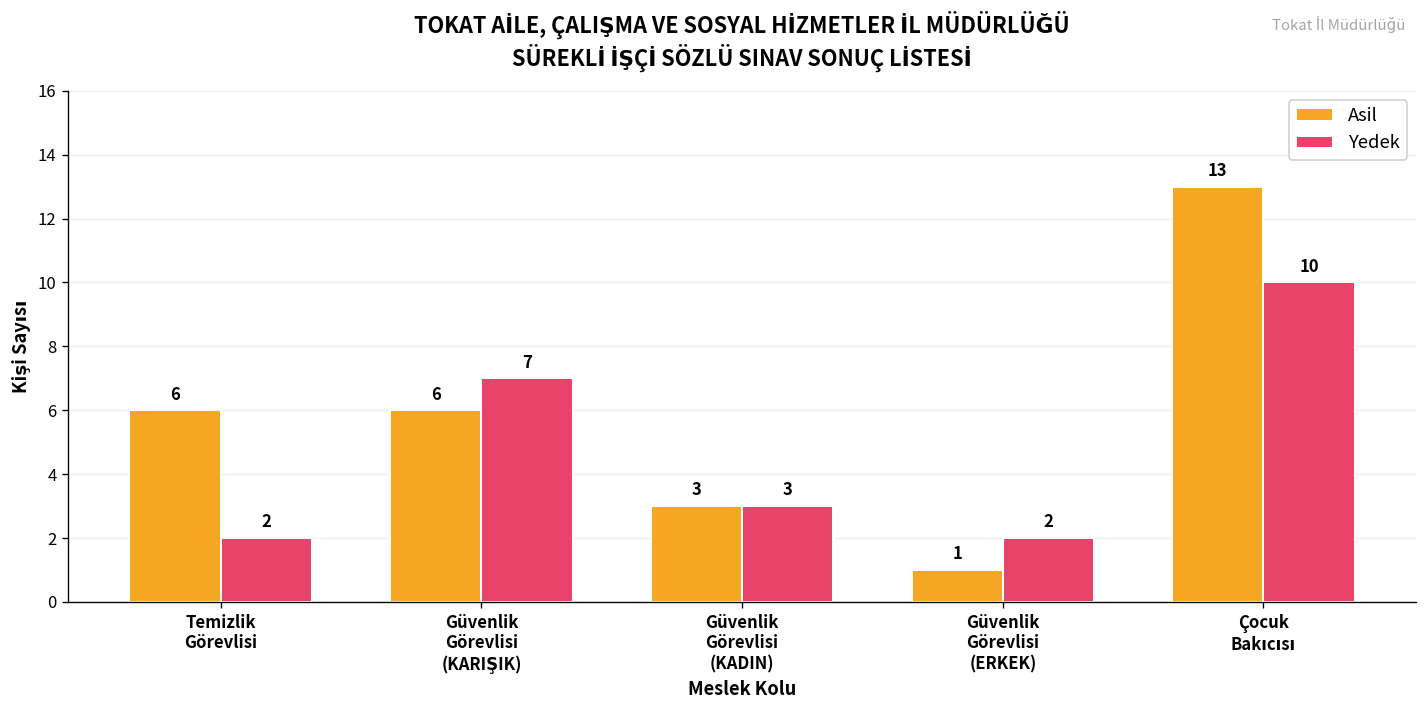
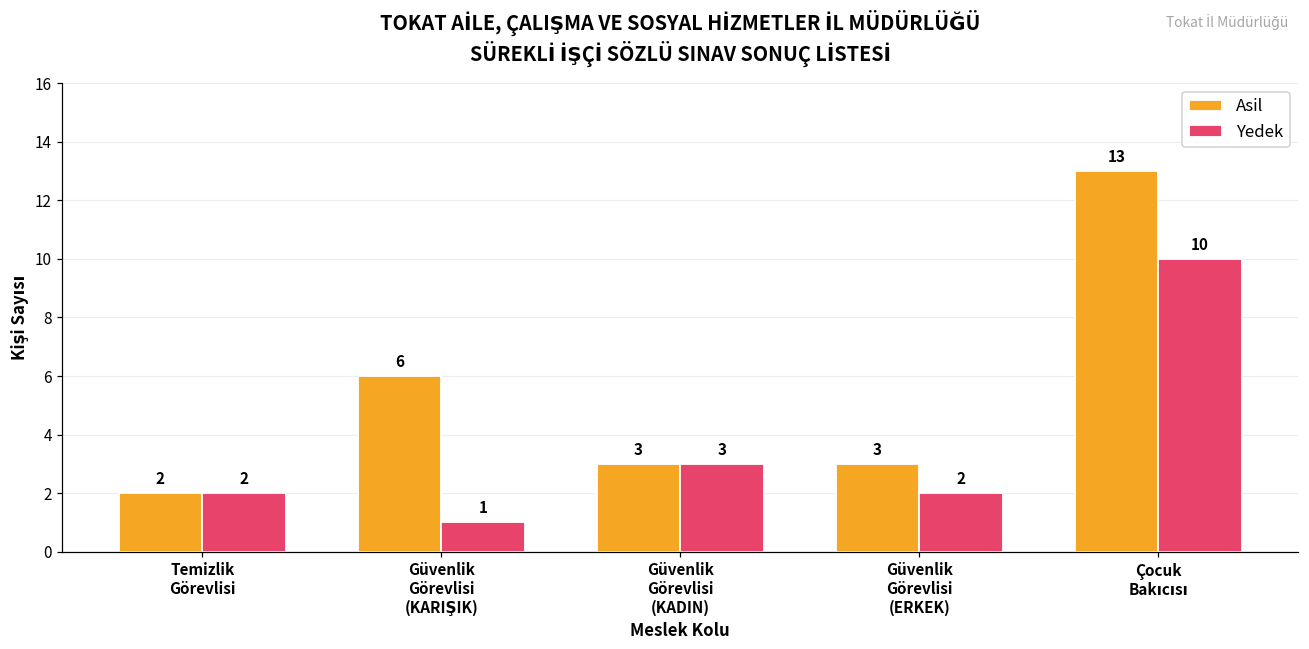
  {
    "Asil": {
-     "Temizlik Görevlisi": 6,
+     "Temizlik Görevlisi": 2,
      "Güvenlik Görevlisi (KARIŞIK)": 6,
      "Güvenlik Görevlisi (KADIN)": 3,
-     "Güvenlik Görevlisi (ERKEK)": 1,
+     "Güvenlik Görevlisi (ERKEK)": 3,
      "Çocuk Bakıcısı": 13
    },
    "Yedek": {
      "Temizlik Görevlisi": 2,
-     "Güvenlik Görevlisi (KARIŞIK)": 7,
+     "Güvenlik Görevlisi (KARIŞIK)": 1,
      "Güvenlik Görevlisi (KADIN)": 3,
      "Güvenlik Görevlisi (ERKEK)": 2,
      "Çocuk Bakıcısı": 10
    }
  }
